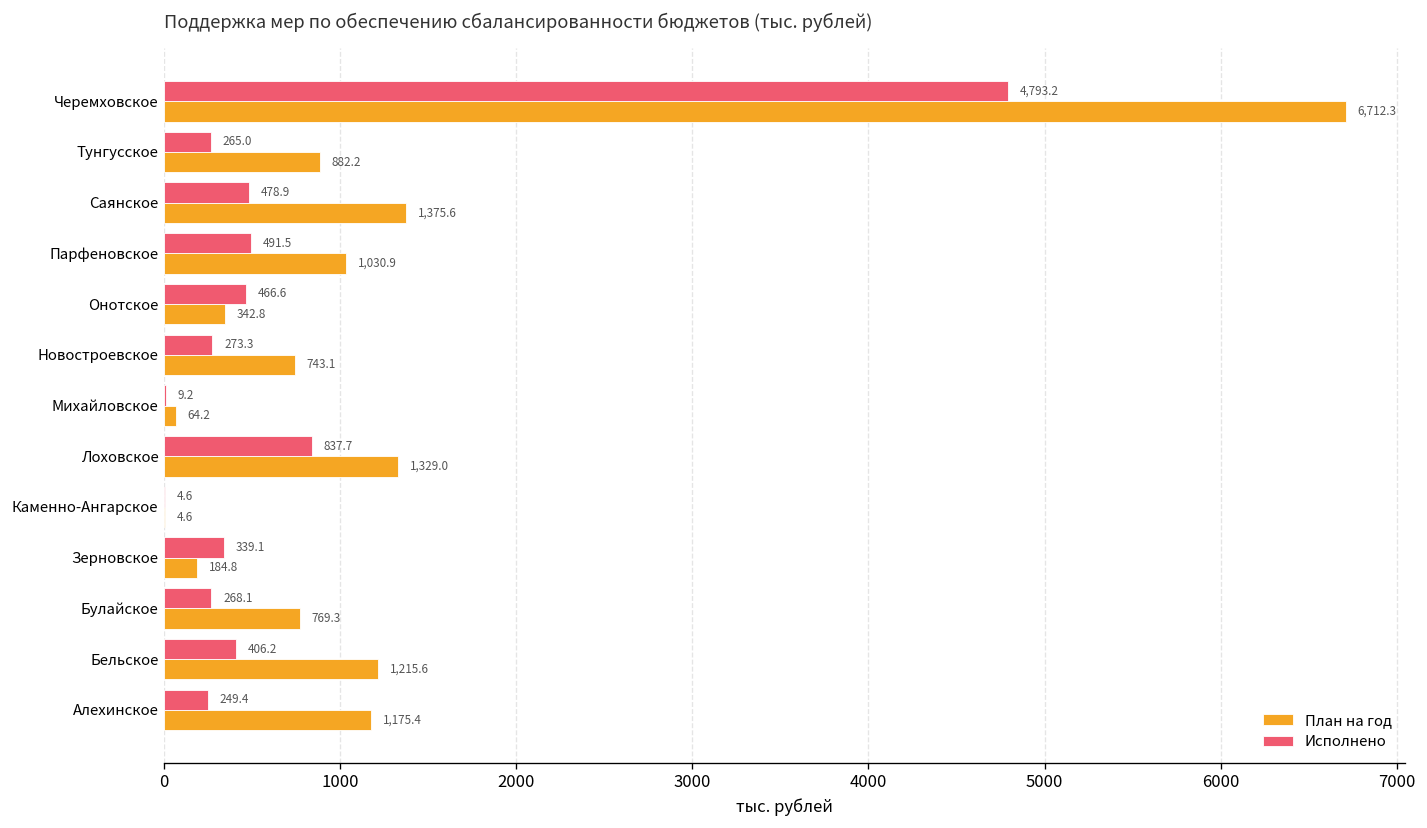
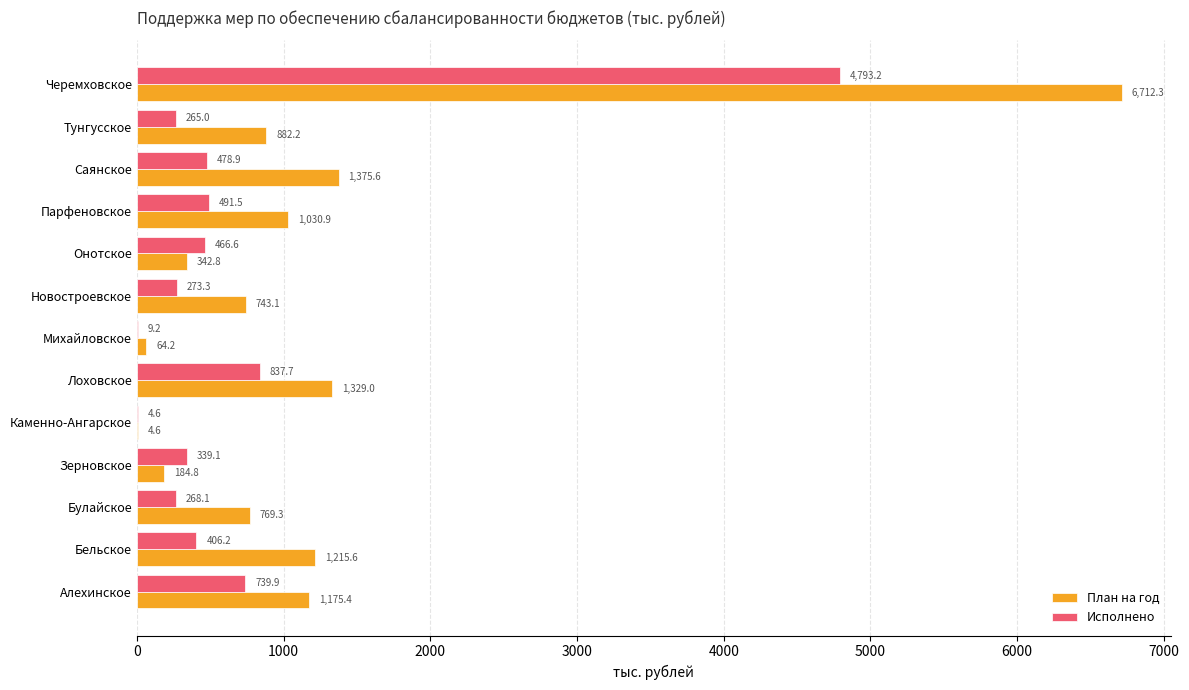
  {
    "План на год": {
      "Черемховское": "6,712.3",
      "Тунгусское": "882.2",
      "Саянское": "1,375.6",
      "Парфеновское": "1,030.9",
      "Онотское": "342.8",
      "Новостроевское": "743.1",
      "Михайловское": "64.2",
      "Лоховское": "1,329.0",
      "Каменно-Ангарское": "4.6",
      "Зерновское": "184.8",
      "Булайское": "769.3",
      "Бельское": "1,215.6",
      "Алехинское": "1,175.4"
    },
    "Исполнено": {
      "Черемховское": "4,793.2",
      "Тунгусское": "265.0",
      "Саянское": "478.9",
      "Парфеновское": "491.5",
      "Онотское": "466.6",
      "Новостроевское": "273.3",
      "Михайловское": "9.2",
      "Лоховское": "837.7",
      "Каменно-Ангарское": "4.6",
      "Зерновское": "339.1",
      "Булайское": "268.1",
      "Бельское": "406.2",
-     "Алехинское": "249.4"
+     "Алехинское": "739.9"
    }
  }
